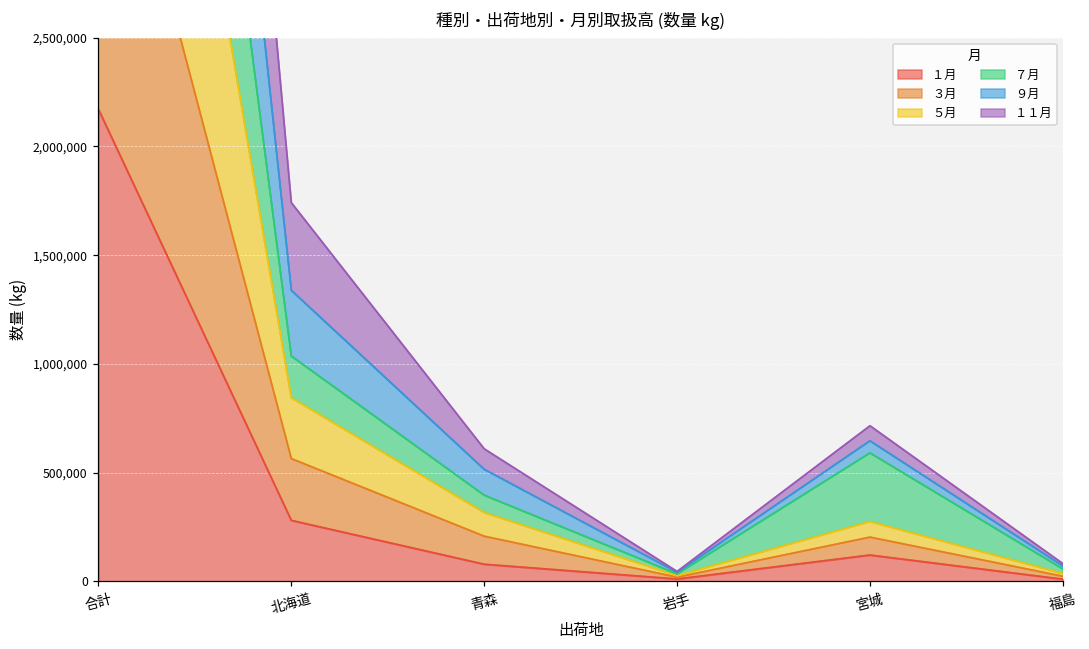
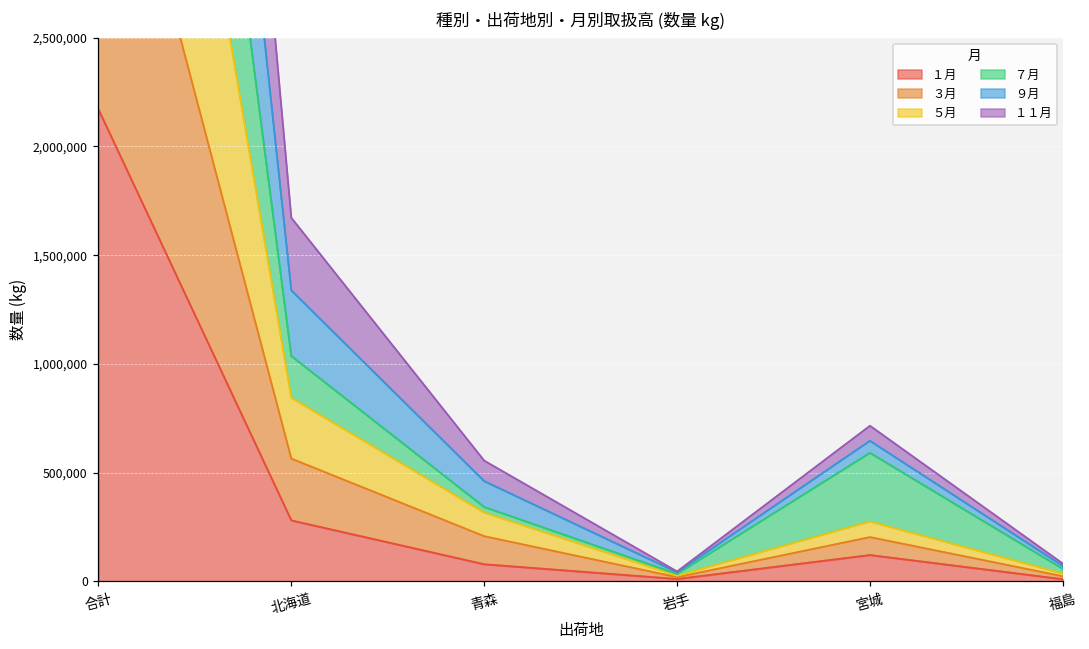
  {
    "５月": {
      "北海道": "280,000",
      "青森": "110,000",
      "宮城": "70,000"
    },
    "７月": {
      "北海道": "190,000",
-     "青森": "80,000",
+     "青森": "30,000",
      "宮城": "320,000",
      "福島": "20,000"
    },
    "９月": {
      "北海道": "300,000",
      "青森": "120,000",
      "宮城": "60,000"
    },
    "１１月": {
-     "北海道": "400,000",
+     "北海道": "330,000",
      "青森": "90,000",
      "宮城": "70,000"
    }
  }
